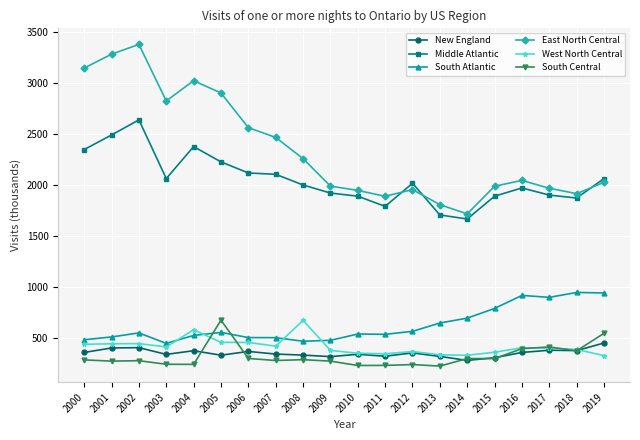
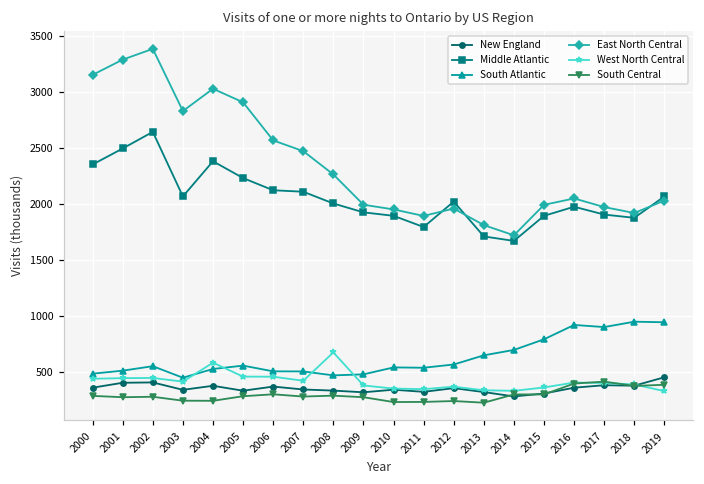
  {
    "West North Central": {
      "2000": 440,
      "2001": 440,
      "2002": 450,
      "2003": 410,
      "2004": 580,
      "2005": 460,
      "2006": 460,
      "2007": 420,
      "2008": 670,
      "2009": 380,
      "2014": 330,
      "2015": 360,
      "2019": 330
    },
    "South Central": {
      "2000": 290,
      "2001": 270,
      "2002": 280,
      "2003": 240,
      "2004": 240,
-     "2005": 680,
+     "2005": 280,
      "2006": 300,
      "2007": 280,
      "2008": 290,
      "2009": 270,
      "2010": 230,
      "2011": 230,
      "2012": 240,
      "2013": 220,
-     "2019": 550
+     "2019": 380
    }
  }
